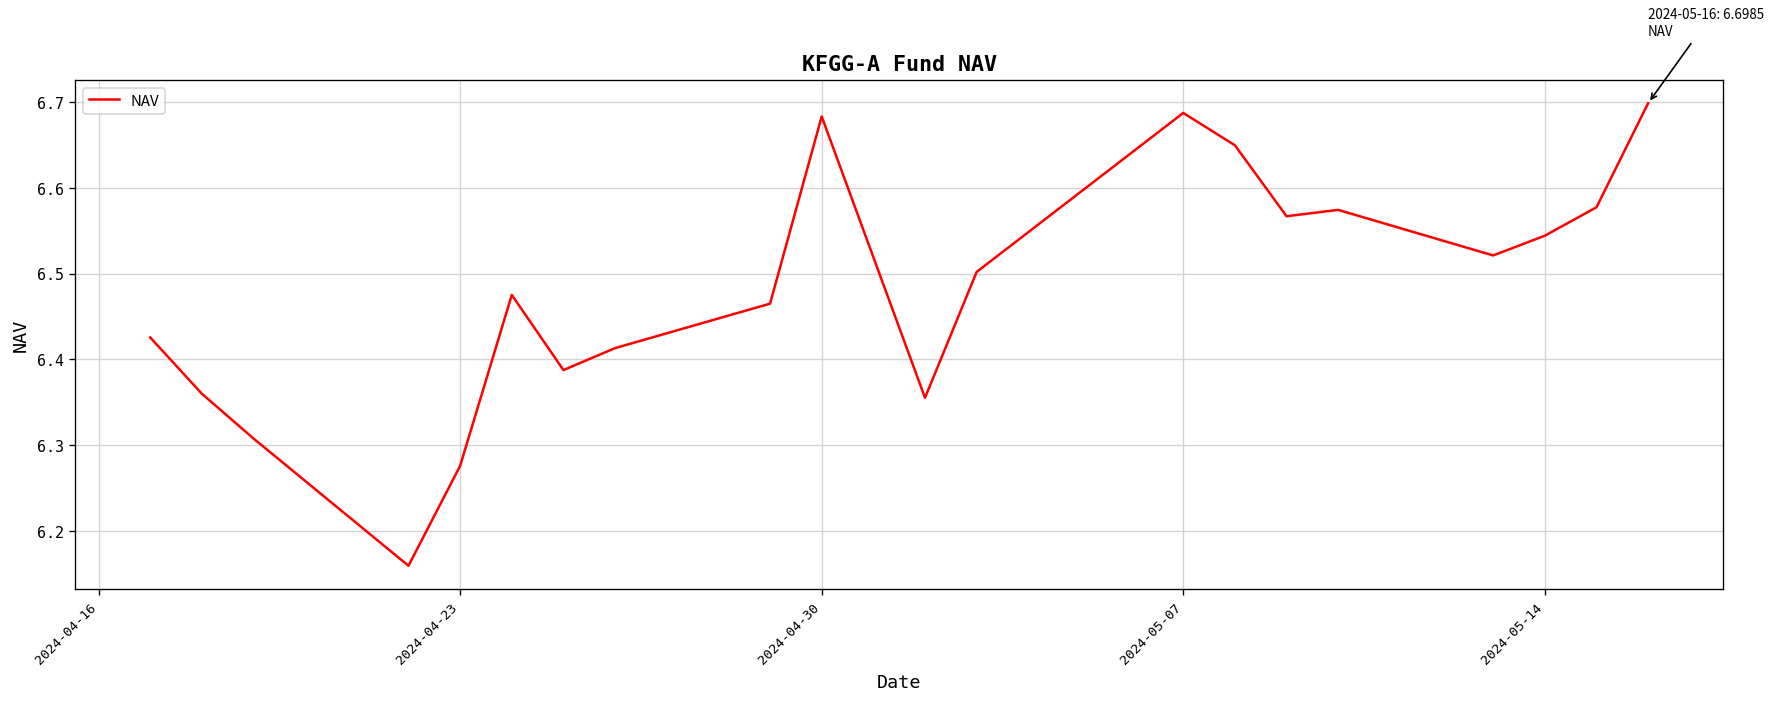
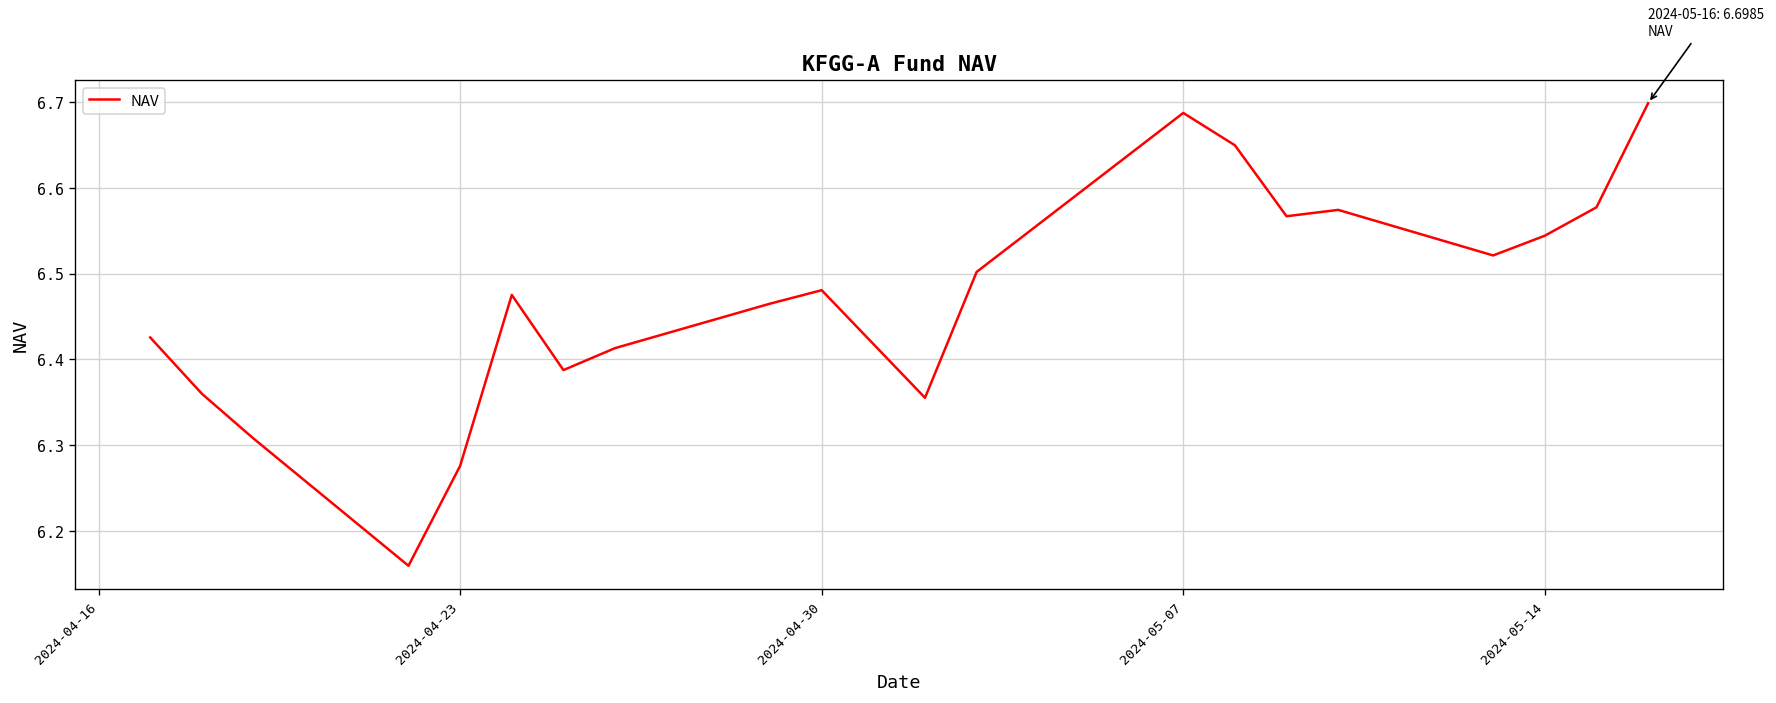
  {
    "2024-04-23": 6.28,
-   "2024-04-30": 6.68,
+   "2024-04-30": 6.48,
    "2024-05-07": 6.69,
    "2024-05-14": 6.54
  }
